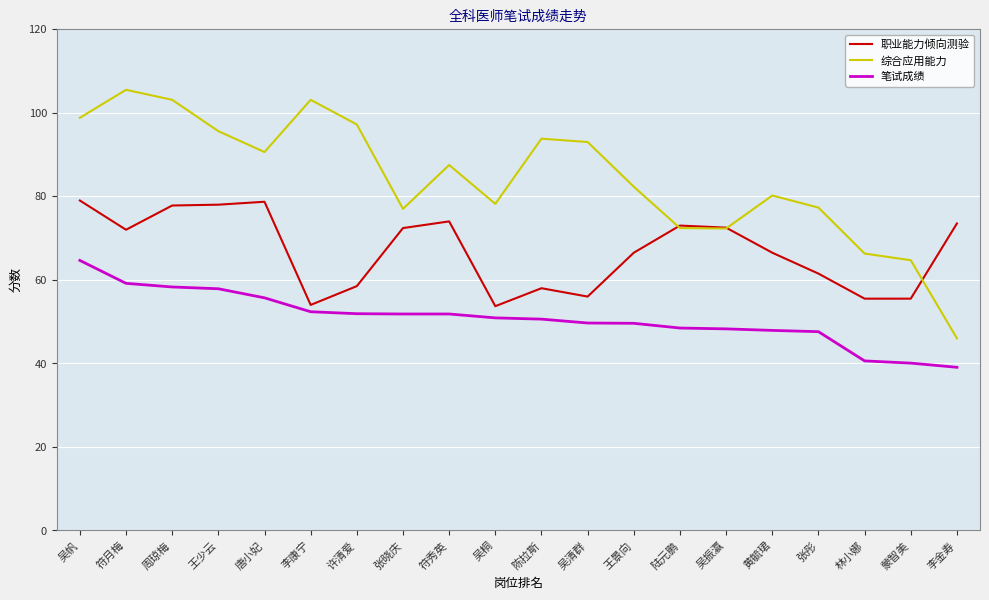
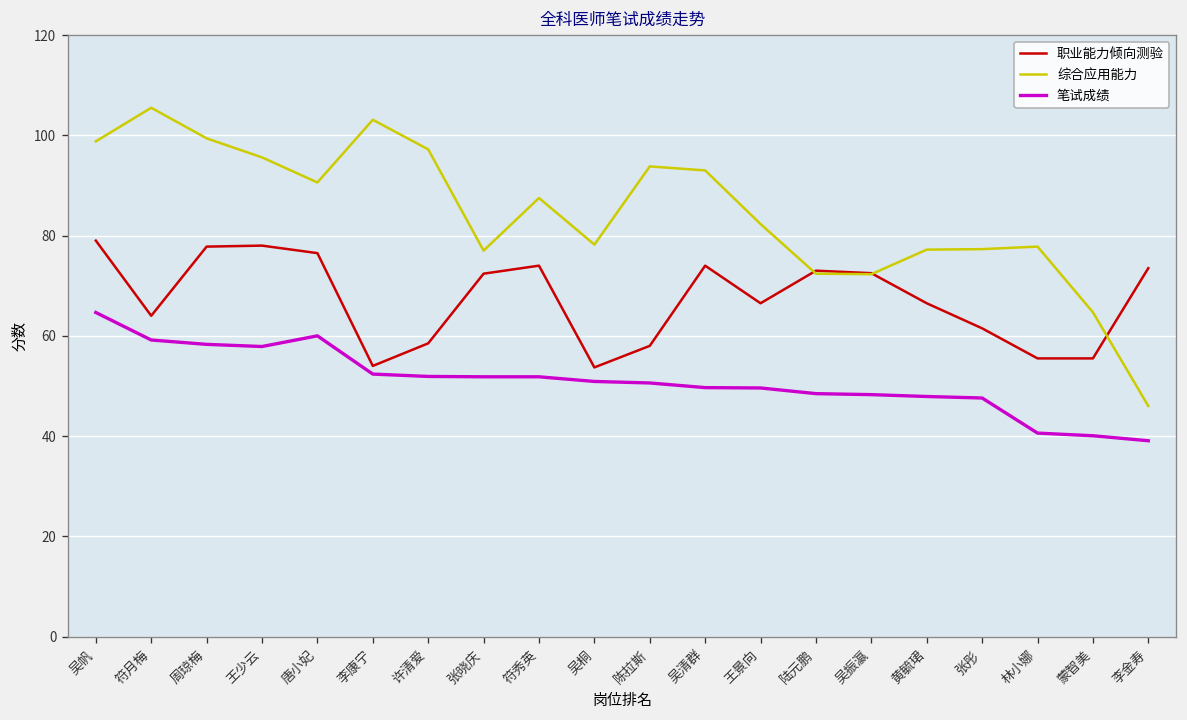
  {
    "职业能力倾向测验": {
      "吴帆": 79,
-     "符月梅": 72,
+     "符月梅": 64,
      "周琼梅": 78,
      "王少云": 78,
-     "唐小妃": 79,
+     "唐小妃": 77,
      "李康宁": 54,
      "许清爱": 59,
      "张晓庆": 72,
      "符秀英": 74,
      "吴桐": 54,
      "陈拉斯": 58,
-     "吴清群": 56,
+     "吴清群": 74,
      "王景向": 67,
      "黄毓珺": 67,
      "张彤": 62,
      "林小娜": 56,
      "蒙智美": 56,
      "李金寿": 74
    },
    "综合应用能力": {
      "吴帆": 99,
      "符月梅": 106,
-     "周琼梅": 103,
+     "周琼梅": 99,
      "王少云": 96,
      "唐小妃": 91,
      "李康宁": 103,
      "许清爱": 97,
      "张晓庆": 77,
      "符秀英": 88,
      "吴桐": 78,
      "陈拉斯": 94,
      "吴清群": 93,
      "王景向": 82,
-     "黄毓珺": 80,
+     "黄毓珺": 77,
      "张彤": 77,
-     "林小娜": 66,
+     "林小娜": 78,
      "蒙智美": 65,
      "李金寿": 46
    },
    "笔试成绩": {
      "吴帆": 65,
      "符月梅": 59,
      "周琼梅": 58,
      "王少云": 58,
-     "唐小妃": 56,
+     "唐小妃": 60,
      "李康宁": 52,
      "许清爱": 52,
      "张晓庆": 52,
      "符秀英": 52,
      "吴桐": 51,
      "陈拉斯": 51,
      "吴清群": 50,
      "王景向": 50,
      "陆元鹏": 48,
      "吴振瀛": 48,
      "黄毓珺": 48,
      "张彤": 48,
      "林小娜": 41,
      "蒙智美": 40,
      "李金寿": 39
    }
  }
